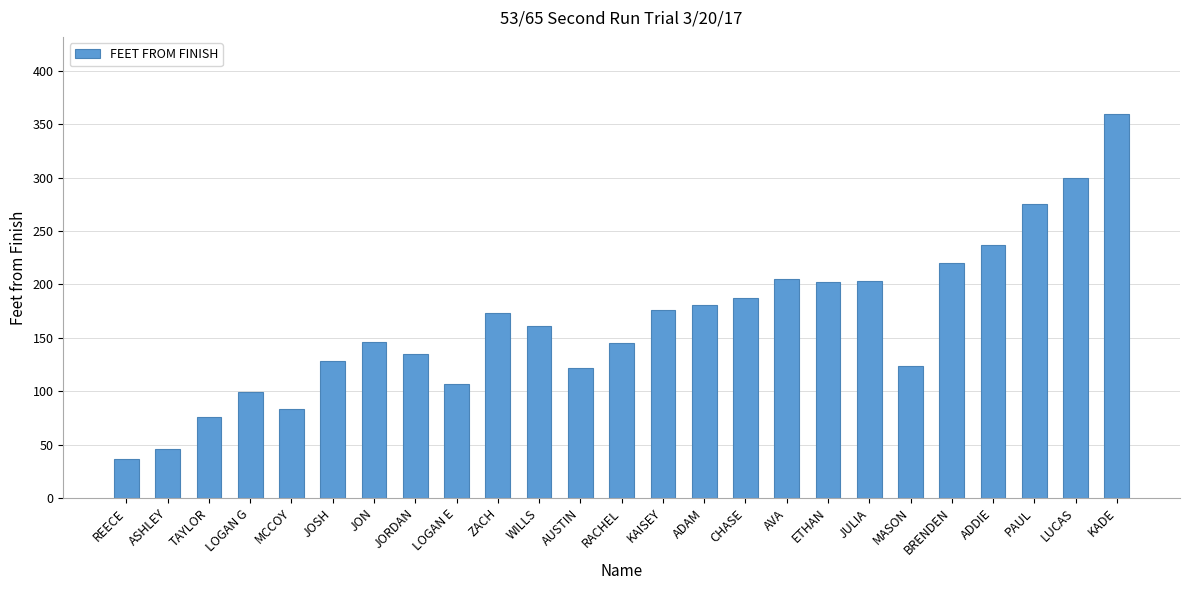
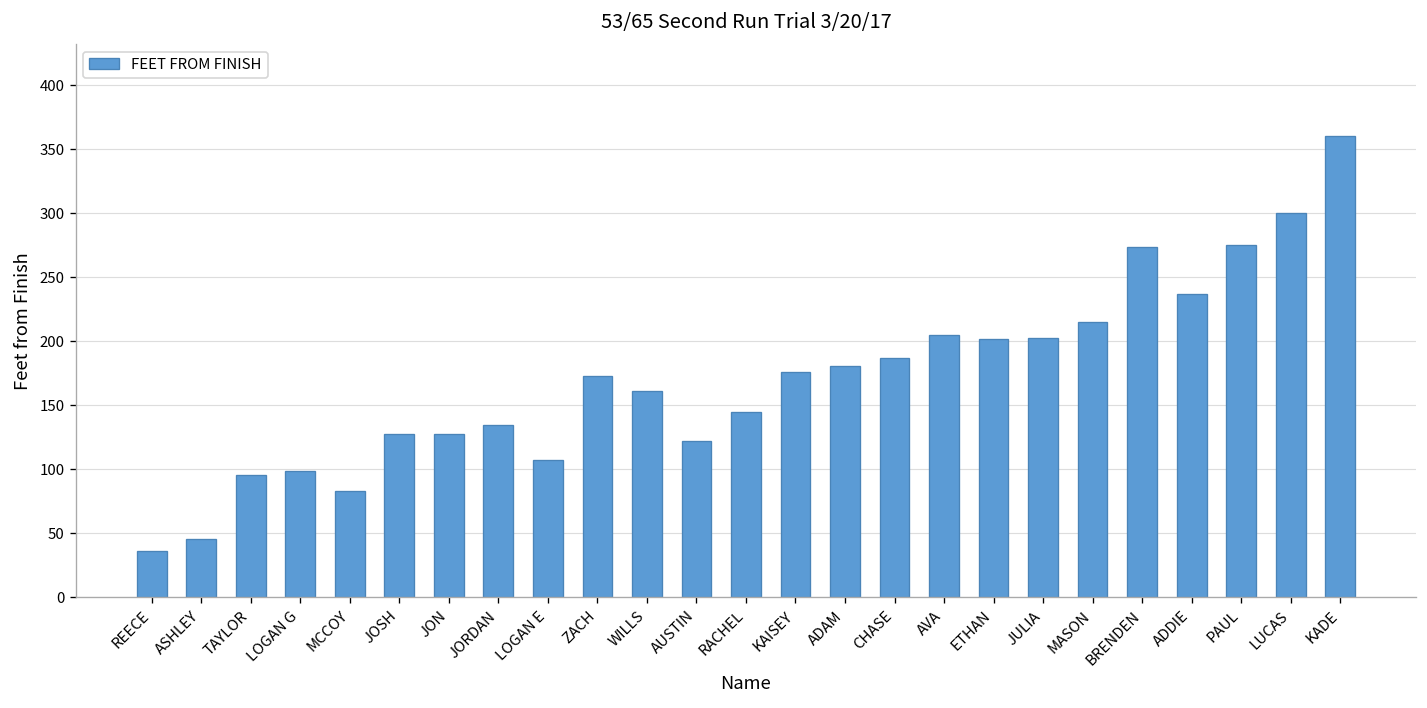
  {
    "REECE": 36,
    "ASHLEY": 46,
-   "TAYLOR": 76,
+   "TAYLOR": 96,
    "LOGAN G": 99,
    "MCCOY": 83,
    "JOSH": 128,
-   "JON": 146,
+   "JON": 128,
    "JORDAN": 135,
    "LOGAN E": 107,
    "ZACH": 173,
    "WILLS": 161,
    "AUSTIN": 122,
    "RACHEL": 145,
    "KAISEY": 176,
    "ADAM": 181,
    "CHASE": 187,
    "AVA": 205,
    "ETHAN": 202,
    "JULIA": 203,
-   "MASON": 124,
-   "BRENDEN": 220,
+   "MASON": 215,
+   "BRENDEN": 274,
    "ADDIE": 237,
    "PAUL": 275,
    "LUCAS": 300,
    "KADE": 360
  }
